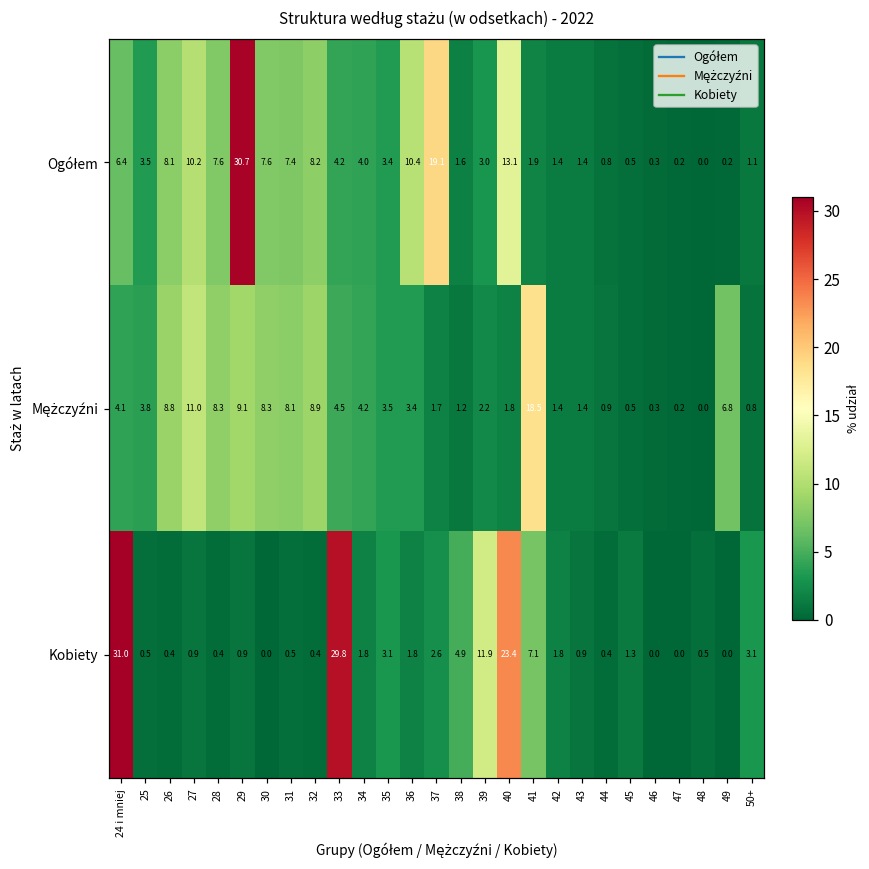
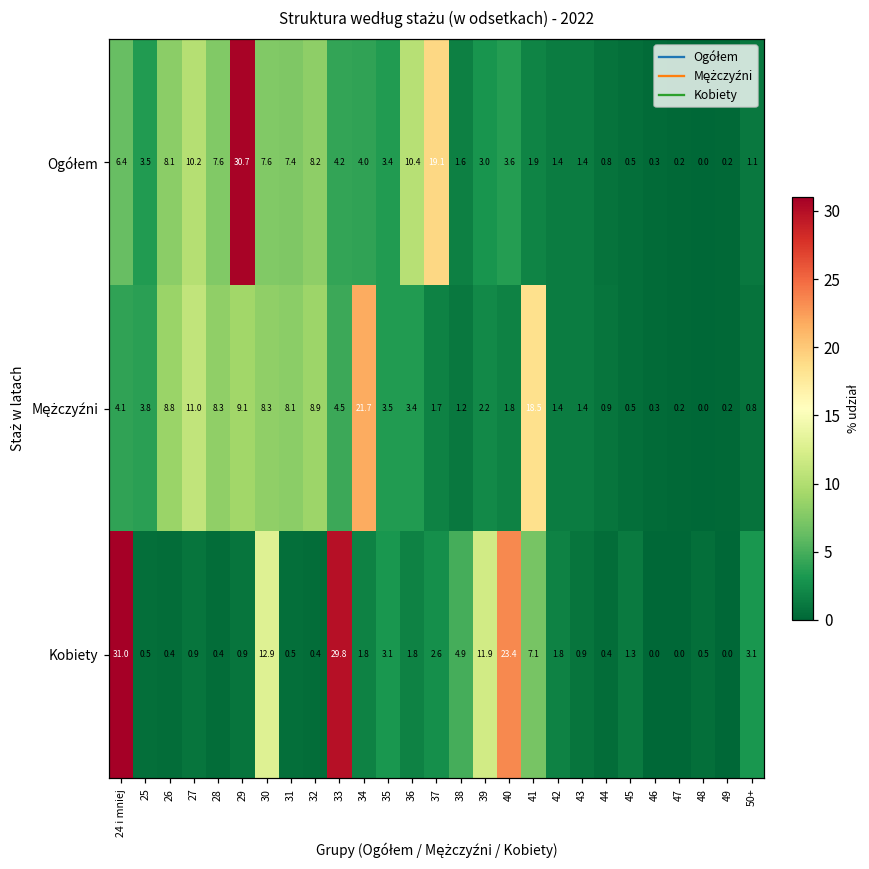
  {
    "Ogółem": {
      "24 i mniej": 6.4,
      "25": 3.5,
      "26": 8.1,
      "27": 10.2,
      "28": 7.6,
      "29": 30.7,
      "30": 7.6,
      "31": 7.4,
      "32": 8.2,
      "33": 4.2,
      "34": 4.0,
      "35": 3.4,
      "36": 10.4,
      "37": 19.1,
      "38": 1.6,
      "39": 3.0,
-     "40": 13.1,
+     "40": 3.6,
      "41": 1.9,
      "42": 1.4,
      "43": 1.4,
      "44": 0.8,
      "45": 0.5,
      "46": 0.3,
      "47": 0.2,
      "48": 0.0,
      "49": 0.2,
      "50+": 1.1
    },
    "Mężczyźni": {
      "24 i mniej": 4.1,
      "25": 3.8,
      "26": 8.8,
      "27": 11.0,
      "28": 8.3,
      "29": 9.1,
      "30": 8.3,
      "31": 8.1,
      "32": 8.9,
      "33": 4.5,
-     "34": 4.2,
+     "34": 21.7,
      "35": 3.5,
      "36": 3.4,
      "37": 1.7,
      "38": 1.2,
      "39": 2.2,
      "40": 1.8,
      "41": 18.5,
      "42": 1.4,
      "43": 1.4,
      "44": 0.9,
      "45": 0.5,
      "46": 0.3,
      "47": 0.2,
      "48": 0.0,
-     "49": 6.8,
+     "49": 0.2,
      "50+": 0.8
    },
    "Kobiety": {
      "24 i mniej": 31.0,
      "25": 0.5,
      "26": 0.4,
      "27": 0.9,
      "28": 0.4,
      "29": 0.9,
-     "30": 0.0,
+     "30": 12.9,
      "31": 0.5,
      "32": 0.4,
      "33": 29.8,
      "34": 1.8,
      "35": 3.1,
      "36": 1.8,
      "37": 2.6,
      "38": 4.9,
      "39": 11.9,
      "40": 23.4,
      "41": 7.1,
      "42": 1.8,
      "43": 0.9,
      "44": 0.4,
      "45": 1.3,
      "46": 0.0,
      "47": 0.0,
      "48": 0.5,
      "49": 0.0,
      "50+": 3.1
    }
  }
